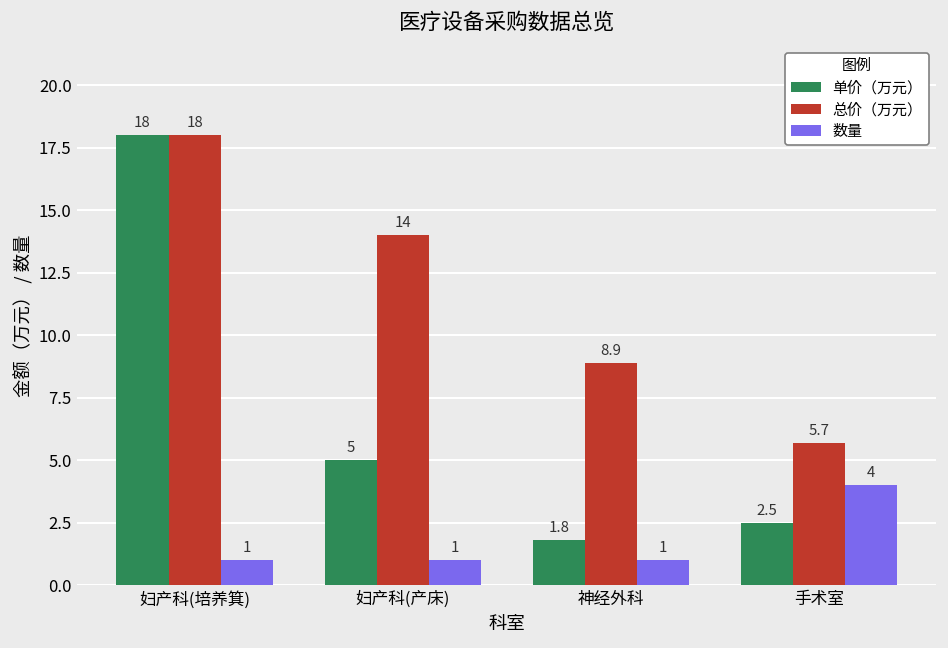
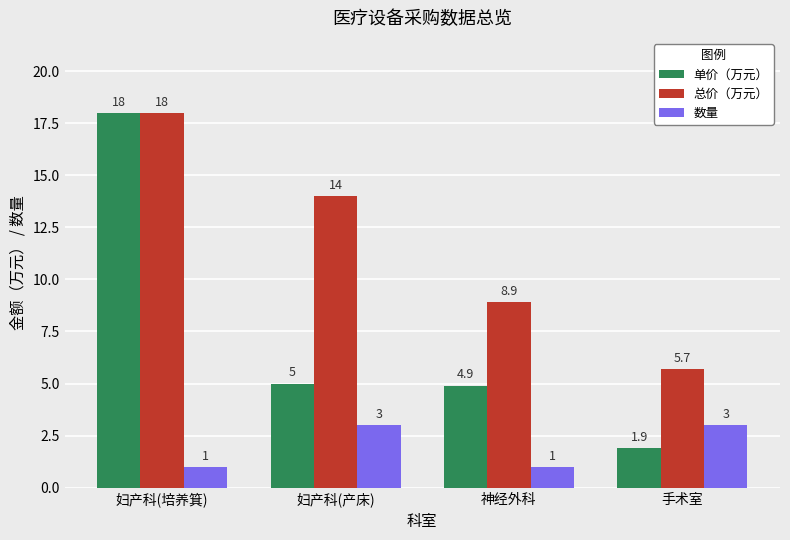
  {
    "单价（万元）": {
      "妇产科(培养箕)": 18,
      "妇产科(产床)": 5,
-     "神经外科": 1.8,
-     "手术室": 2.5
+     "神经外科": 4.9,
+     "手术室": 1.9
    },
    "总价（万元）": {
      "妇产科(培养箕)": 18,
      "妇产科(产床)": 14,
      "神经外科": 8.9,
      "手术室": 5.7
    },
    "数量": {
      "妇产科(培养箕)": 1,
-     "妇产科(产床)": 1,
+     "妇产科(产床)": 3,
      "神经外科": 1,
-     "手术室": 4
+     "手术室": 3
    }
  }
